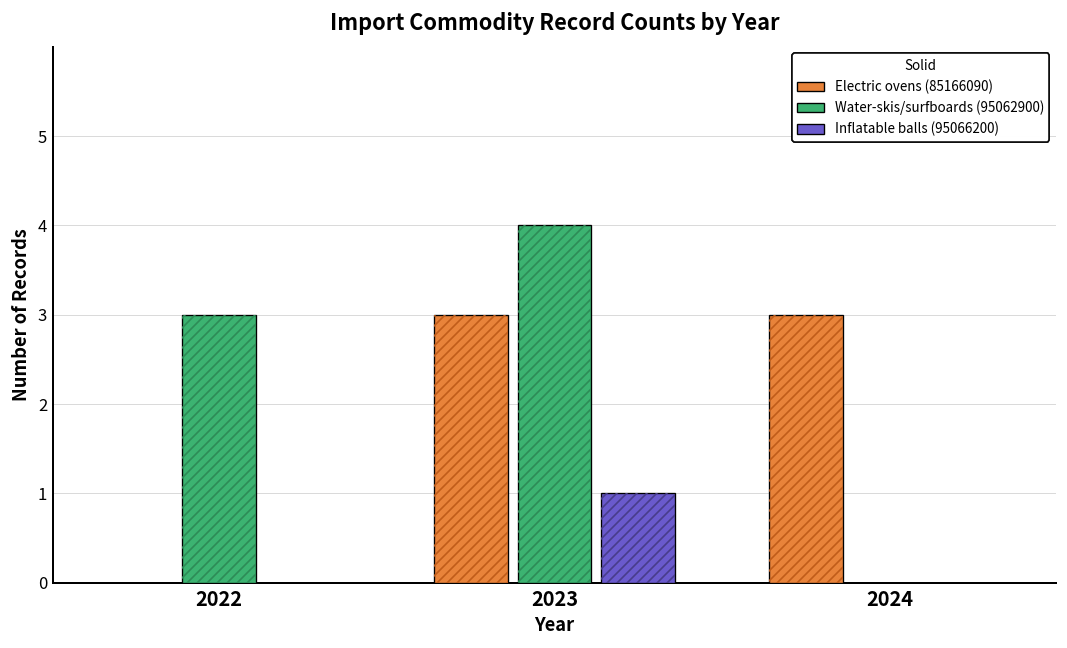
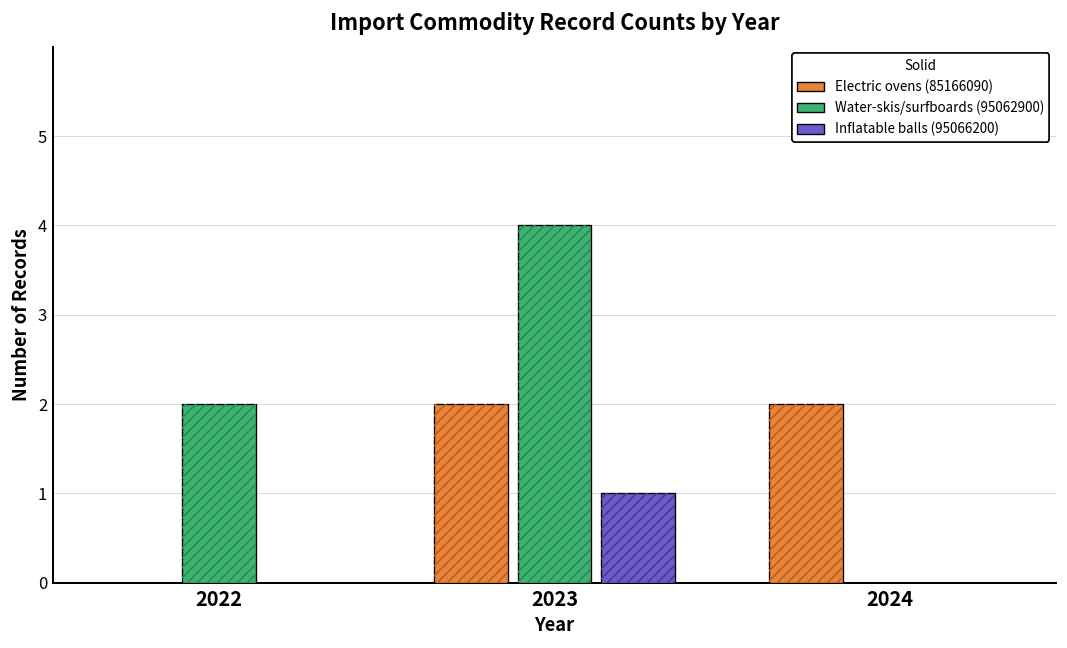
  {
    "Electric ovens (85166090)": {
      "2022": 0,
-     "2023": 3,
-     "2024": 3
+     "2023": 2,
+     "2024": 2
    },
    "Water-skis/surfboards (95062900)": {
-     "2022": 3,
+     "2022": 2,
      "2023": 4,
      "2024": 0
    },
    "Inflatable balls (95066200)": {
      "2022": 0,
      "2023": 1,
      "2024": 0
    }
  }
